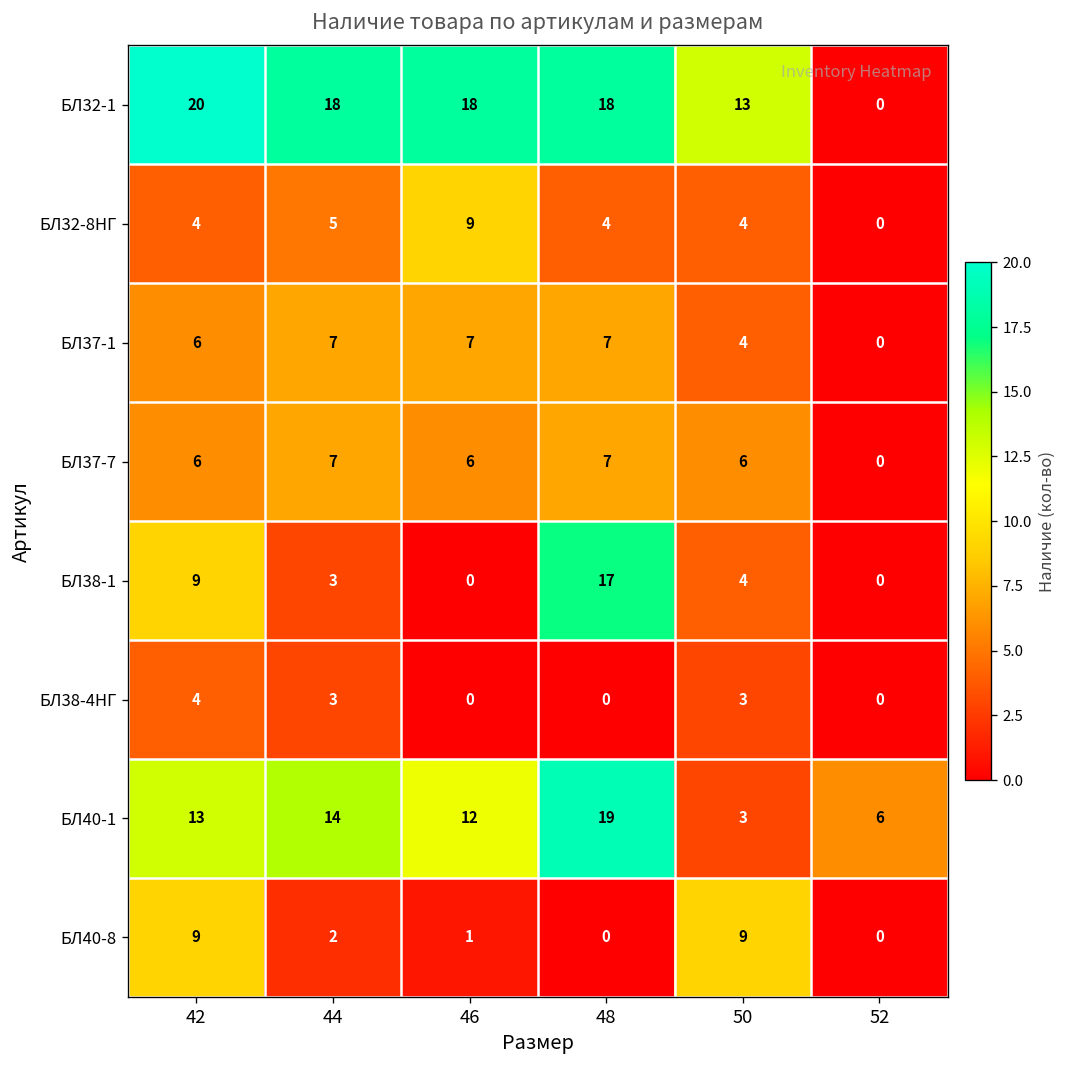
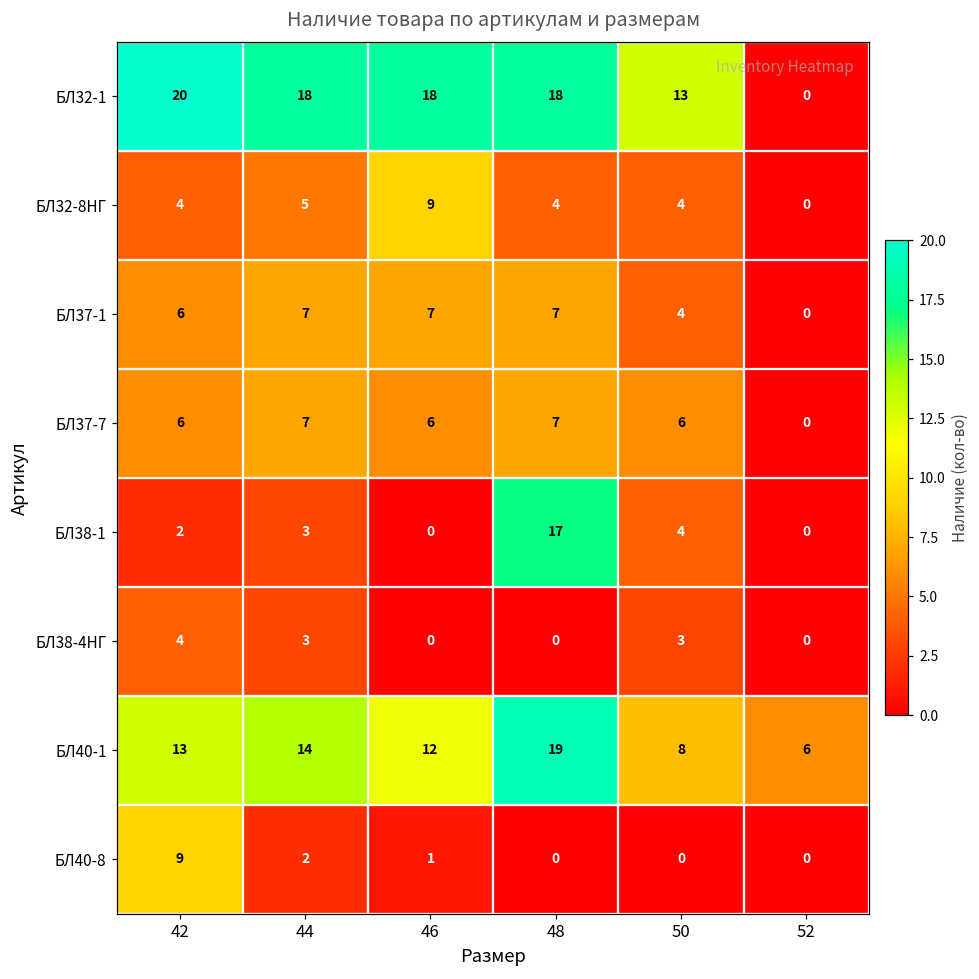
  {
    "БЛ32-1": {
      "42": 20,
      "44": 18,
      "46": 18,
      "48": 18,
      "50": 13
    },
    "БЛ32-8НГ": {
      "42": 4,
      "44": 5,
      "46": 9,
      "48": 4,
      "50": 4,
      "52": 0
    },
    "БЛ37-1": {
      "42": 6,
      "44": 7,
      "46": 7,
      "48": 7,
      "50": 4,
      "52": 0
    },
    "БЛ37-7": {
      "42": 6,
      "44": 7,
      "46": 6,
      "48": 7,
      "50": 6,
      "52": 0
    },
    "БЛ38-1": {
-     "42": 9,
+     "42": 2,
      "44": 3,
      "46": 0,
      "48": 17,
      "50": 4,
      "52": 0
    },
    "БЛ38-4НГ": {
      "42": 4,
      "44": 3,
      "46": 0,
      "48": 0,
      "50": 3,
      "52": 0
    },
    "БЛ40-1": {
      "42": 13,
      "44": 14,
      "46": 12,
      "48": 19,
-     "50": 3,
+     "50": 8,
      "52": 6
    },
    "БЛ40-8": {
      "42": 9,
      "44": 2,
      "46": 1,
      "48": 0,
-     "50": 9,
+     "50": 0,
      "52": 0
    }
  }
